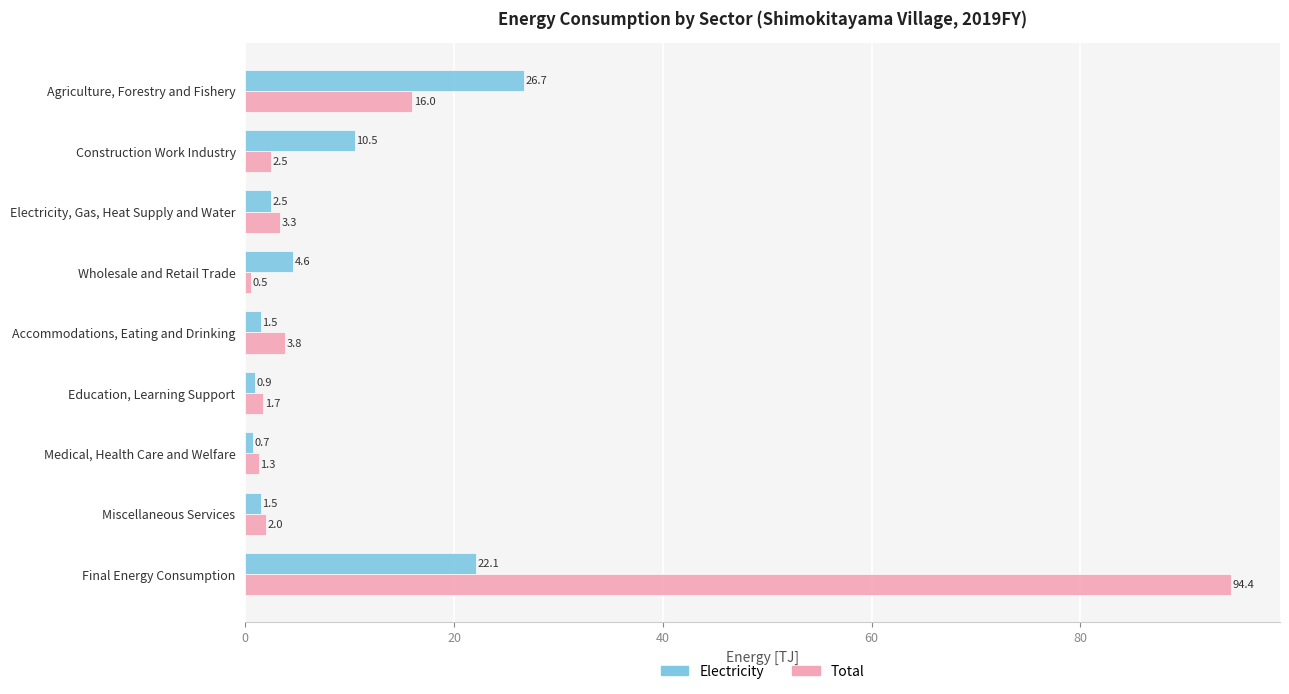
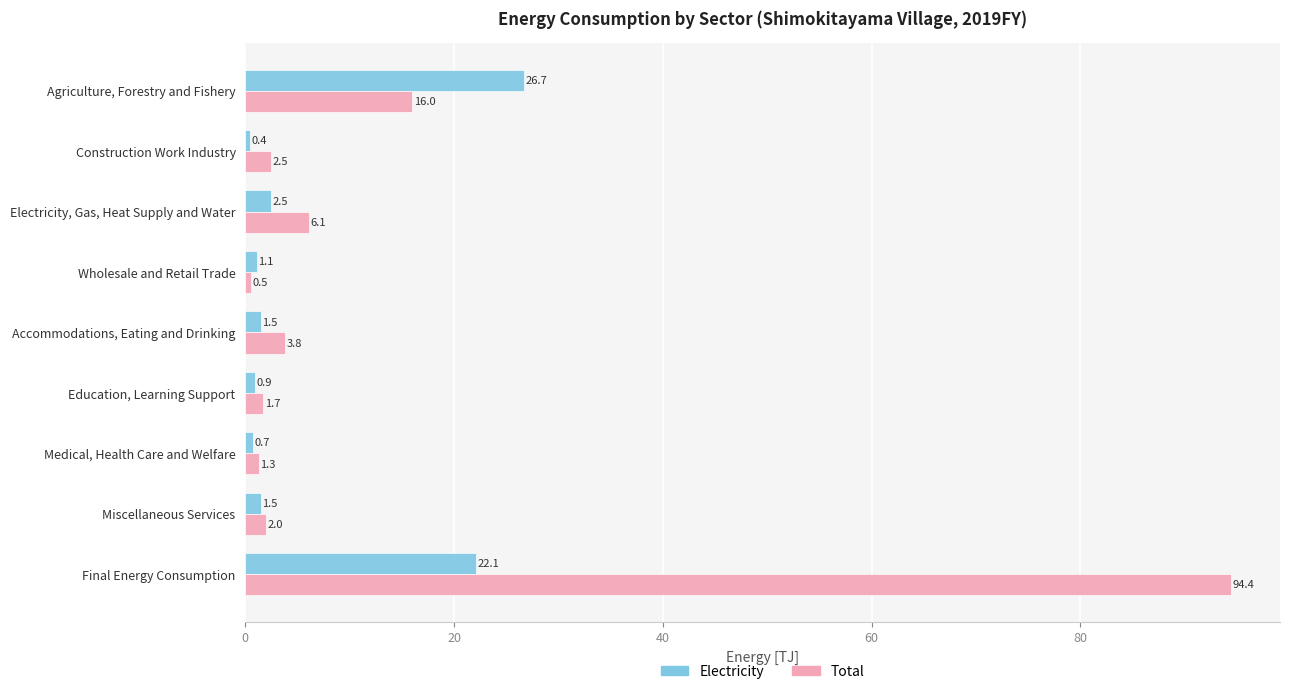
  {
    "Electricity": {
      "Agriculture, Forestry and Fishery": 26.7,
-     "Construction Work Industry": 10.5,
+     "Construction Work Industry": 0.4,
      "Electricity, Gas, Heat Supply and Water": 2.5,
-     "Wholesale and Retail Trade": 4.6,
+     "Wholesale and Retail Trade": 1.1,
      "Accommodations, Eating and Drinking": 1.5,
      "Education, Learning Support": 0.9,
      "Medical, Health Care and Welfare": 0.7,
      "Miscellaneous Services": 1.5,
      "Final Energy Consumption": 22.1
    },
    "Total": {
      "Agriculture, Forestry and Fishery": 16.0,
      "Construction Work Industry": 2.5,
-     "Electricity, Gas, Heat Supply and Water": 3.3,
+     "Electricity, Gas, Heat Supply and Water": 6.1,
      "Wholesale and Retail Trade": 0.5,
      "Accommodations, Eating and Drinking": 3.8,
      "Education, Learning Support": 1.7,
      "Medical, Health Care and Welfare": 1.3,
      "Miscellaneous Services": 2.0,
      "Final Energy Consumption": 94.4
    }
  }
